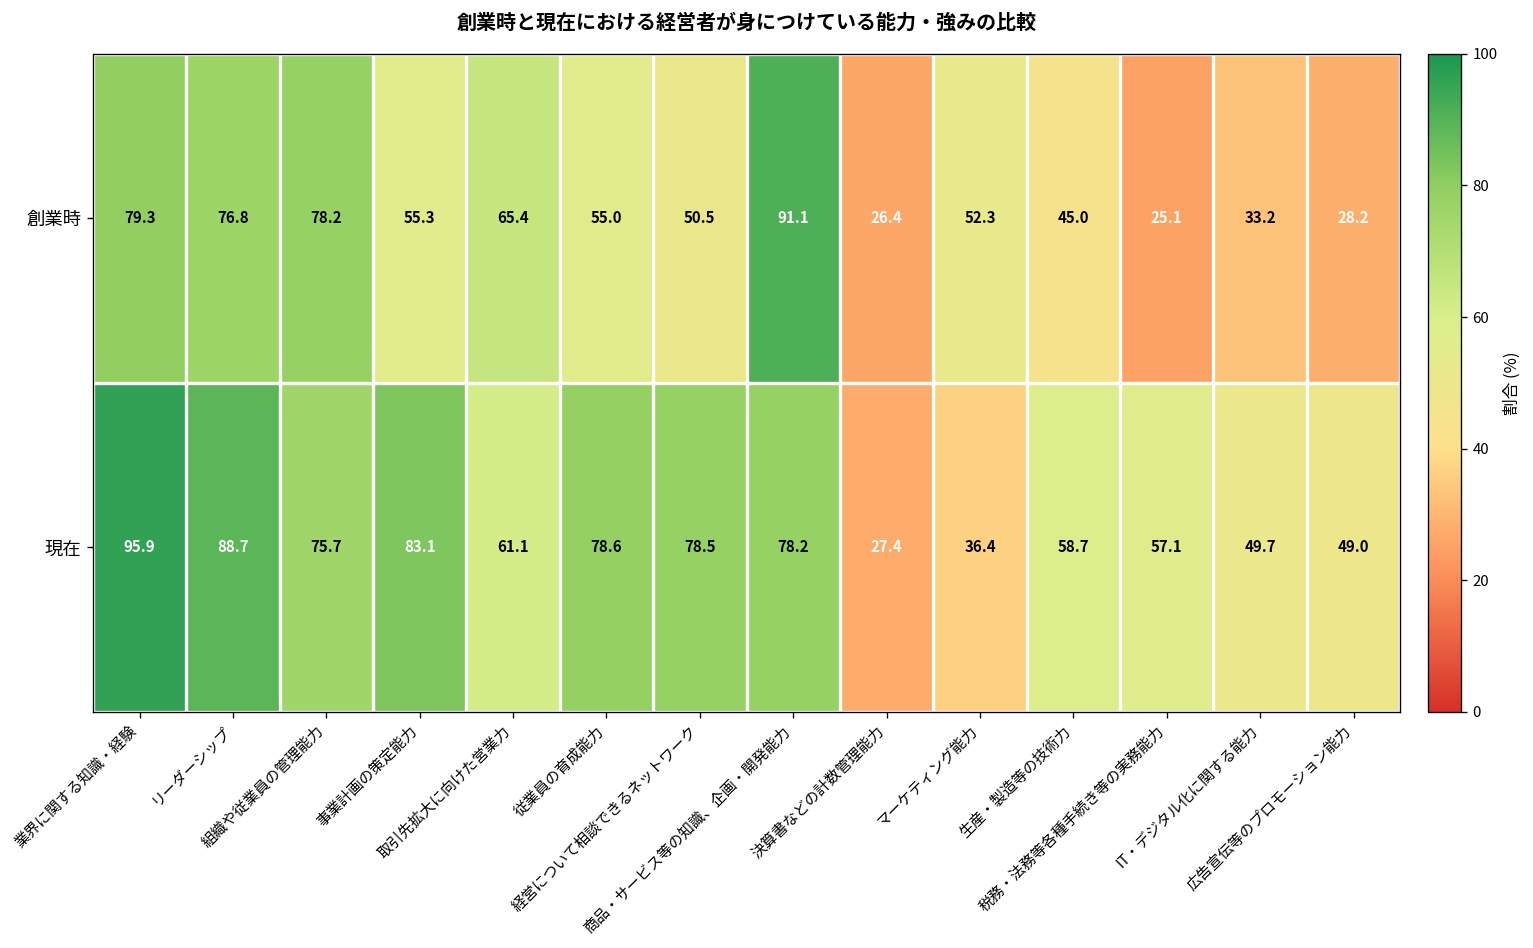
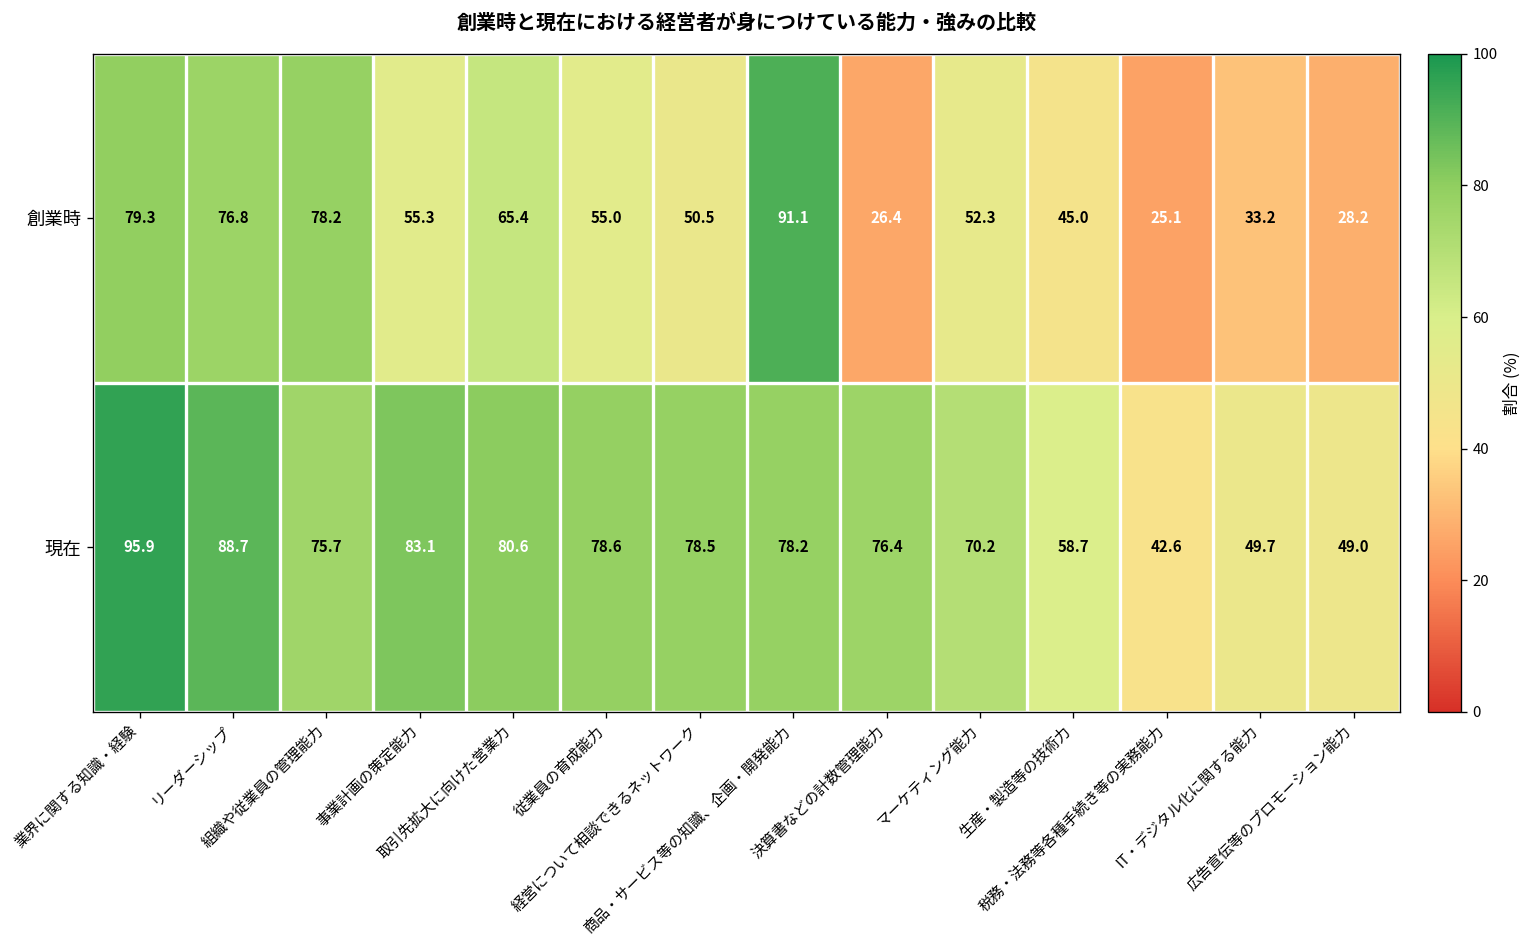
  {
    "創業時": {
      "業界に関する知識・経験": 79.3,
      "リーダーシップ": 76.8,
      "組織や従業員の管理能力": 78.2,
      "事業計画の策定能力": 55.3,
      "取引先拡大に向けた営業力": 65.4,
      "従業員の育成能力": 55.0,
      "経営について相談できるネットワーク": 50.5,
      "商品・サービス等の知識、企画・開発能力": 91.1,
      "決算書などの計数管理能力": 26.4,
      "マーケティング能力": 52.3,
      "生産・製造等の技術力": 45.0,
      "税務・法務等各種手続き等の実務能力": 25.1,
      "IT・デジタル化に関する能力": 33.2,
      "広告宣伝等のプロモーション能力": 28.2
    },
    "現在": {
      "業界に関する知識・経験": 95.9,
      "リーダーシップ": 88.7,
      "組織や従業員の管理能力": 75.7,
      "事業計画の策定能力": 83.1,
-     "取引先拡大に向けた営業力": 61.1,
+     "取引先拡大に向けた営業力": 80.6,
      "従業員の育成能力": 78.6,
      "経営について相談できるネットワーク": 78.5,
      "商品・サービス等の知識、企画・開発能力": 78.2,
-     "決算書などの計数管理能力": 27.4,
-     "マーケティング能力": 36.4,
+     "決算書などの計数管理能力": 76.4,
+     "マーケティング能力": 70.2,
      "生産・製造等の技術力": 58.7,
-     "税務・法務等各種手続き等の実務能力": 57.1,
+     "税務・法務等各種手続き等の実務能力": 42.6,
      "IT・デジタル化に関する能力": 49.7,
      "広告宣伝等のプロモーション能力": 49.0
    }
  }
